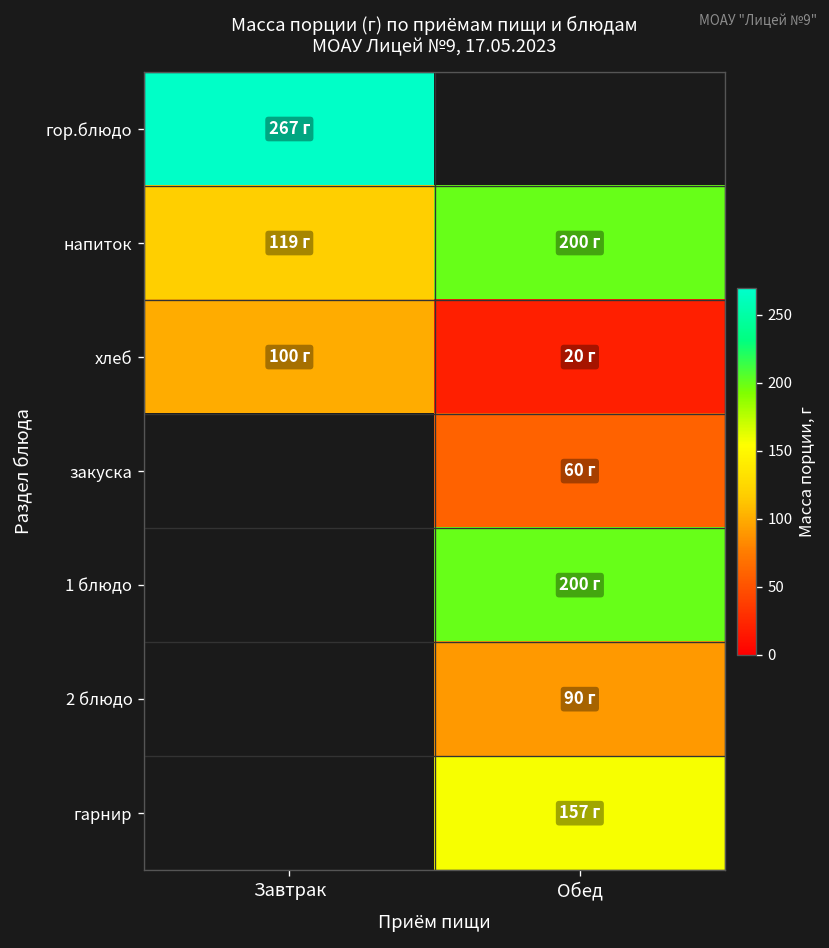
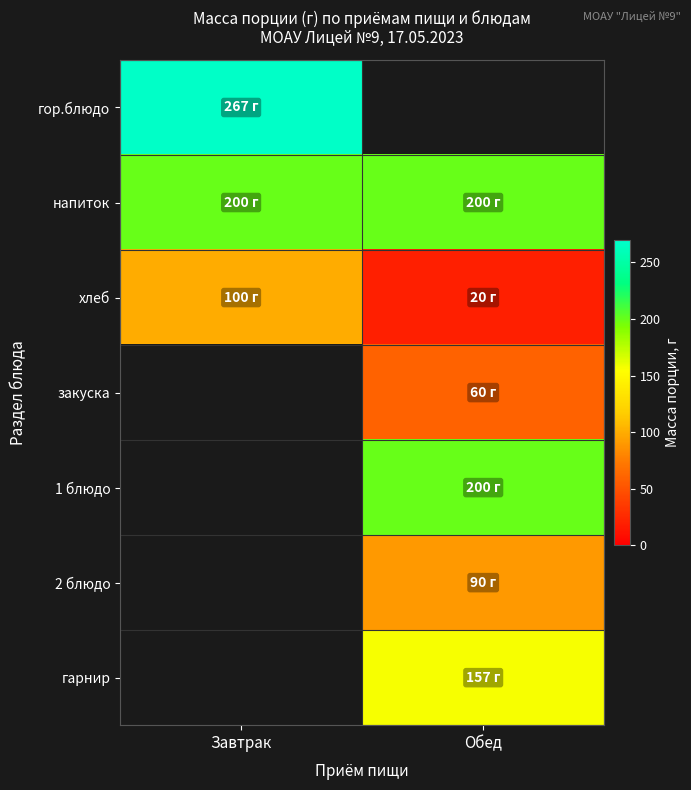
  {
    "напиток": {
-     "Завтрак": 119
+     "Завтрак": 200
    }
  }
